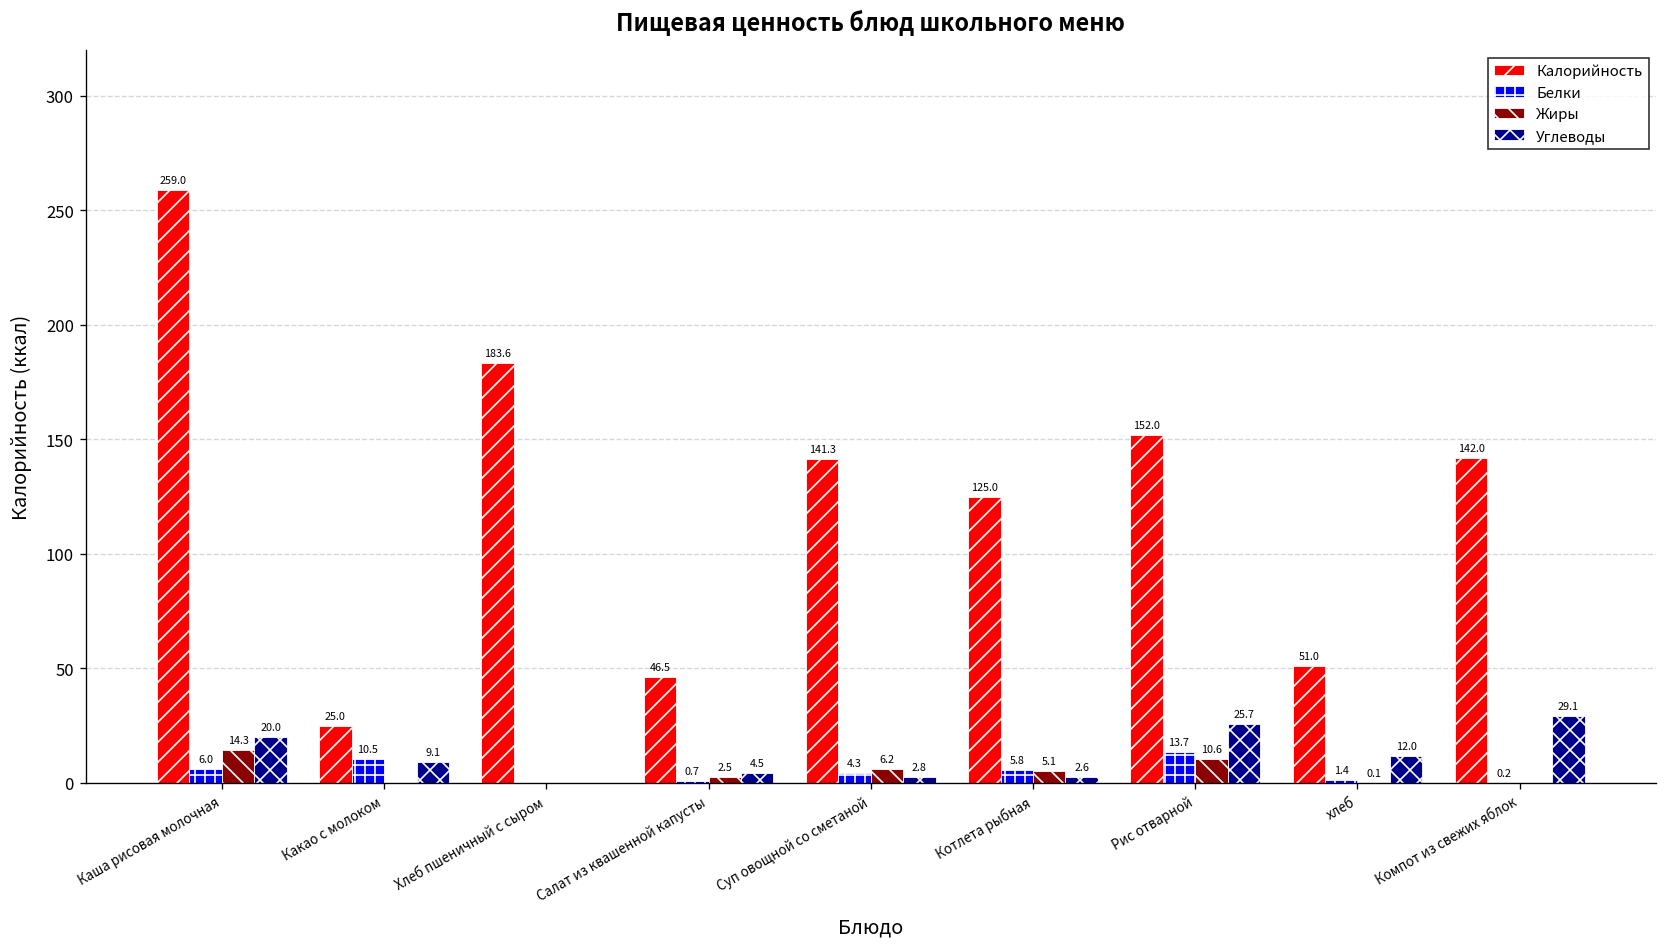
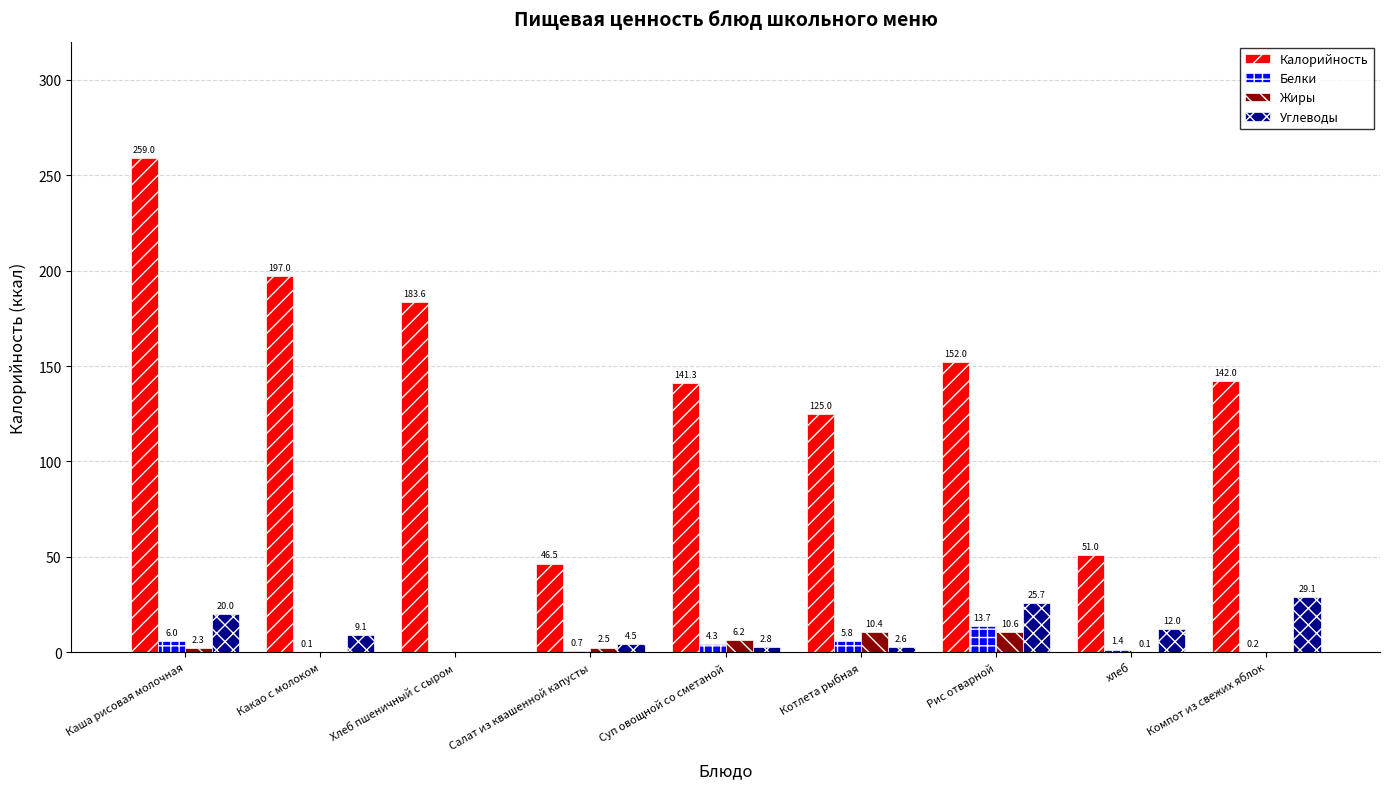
  {
    "Калорийность": {
      "Каша рисовая молочная": 259.0,
-     "Какао с молоком": 25.0,
+     "Какао с молоком": 197.0,
      "Хлеб пшеничный с сыром": 183.6,
      "Салат из квашенной капусты": 46.5,
      "Суп овощной со сметаной": 141.3,
      "Котлета рыбная": 125.0,
      "Рис отварной": 152.0,
      "хлеб": 51.0,
      "Компот из свежих яблок": 142.0
    },
    "Белки": {
      "Каша рисовая молочная": 6.0,
-     "Какао с молоком": 10.5,
+     "Какао с молоком": 0.1,
      "Салат из квашенной капусты": 0.7,
      "Суп овощной со сметаной": 4.3,
      "Котлета рыбная": 5.8,
      "Рис отварной": 13.7,
      "хлеб": 1.4,
      "Компот из свежих яблок": 0.2
    },
    "Жиры": {
-     "Каша рисовая молочная": 14.3,
+     "Каша рисовая молочная": 2.3,
      "Салат из квашенной капусты": 2.5,
      "Суп овощной со сметаной": 6.2,
-     "Котлета рыбная": 5.1,
+     "Котлета рыбная": 10.4,
      "Рис отварной": 10.6,
      "хлеб": 0.1
    },
    "Углеводы": {
      "Каша рисовая молочная": 20.0,
      "Какао с молоком": 9.1,
      "Салат из квашенной капусты": 4.5,
      "Суп овощной со сметаной": 2.8,
      "Котлета рыбная": 2.6,
      "Рис отварной": 25.7,
      "хлеб": 12.0,
      "Компот из свежих яблок": 29.1
    }
  }
